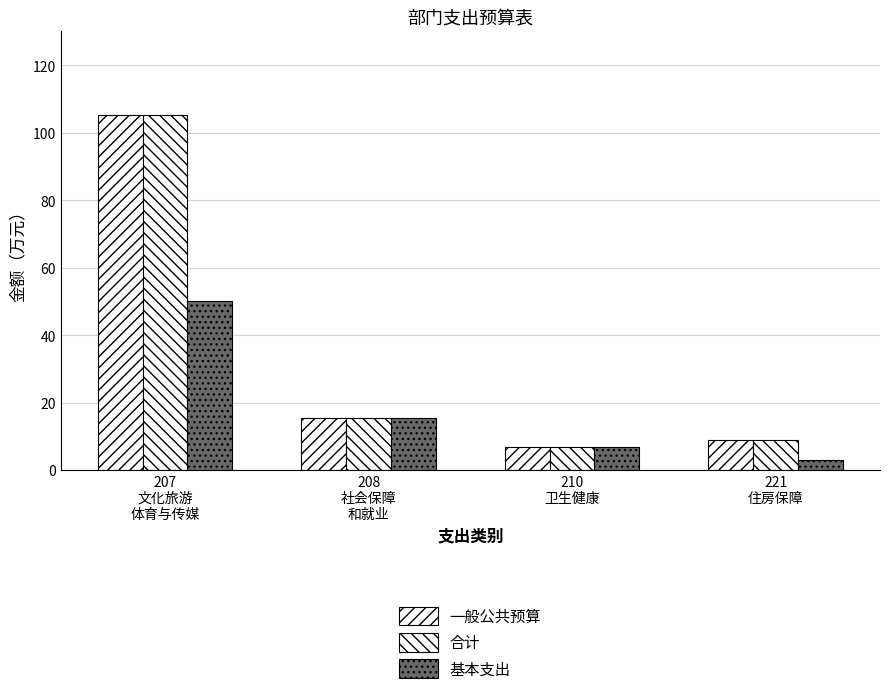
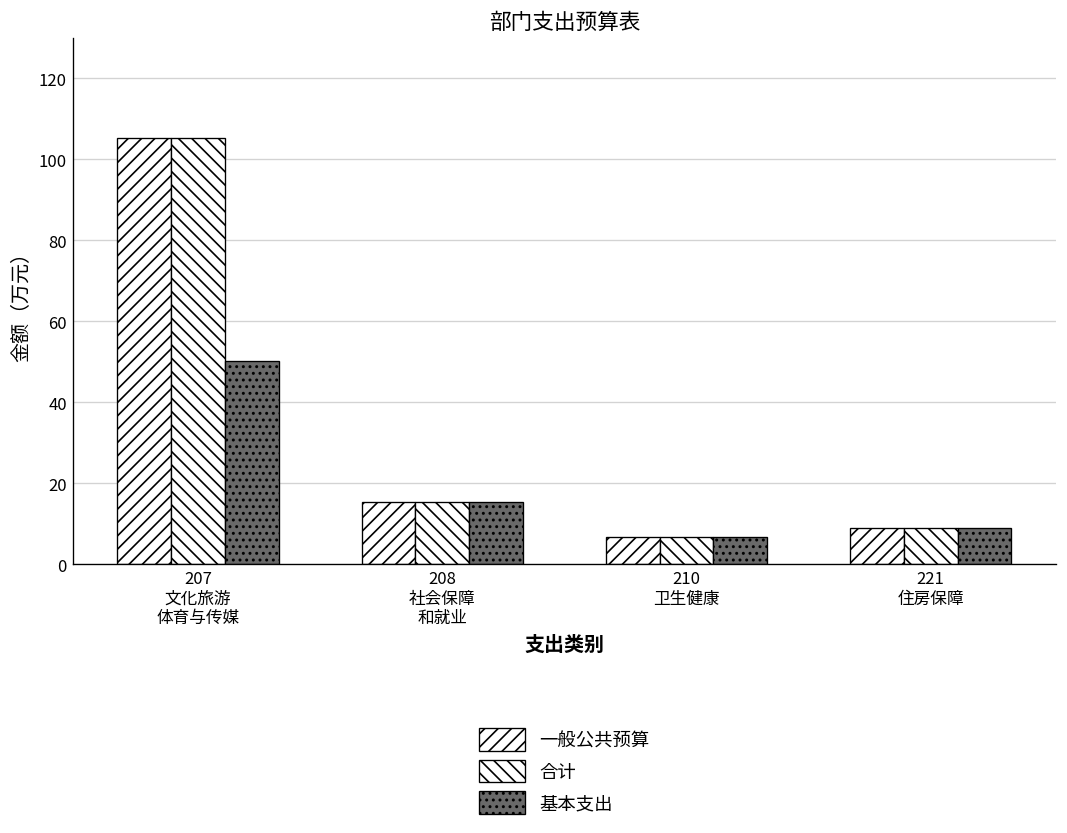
  {
    "基本支出": {
      "207 文化旅游 体育与传媒": 50,
      "208 社会保障 和就业": 15,
      "210 卫生健康": 7,
-     "221 住房保障": 3
+     "221 住房保障": 9
    }
  }
